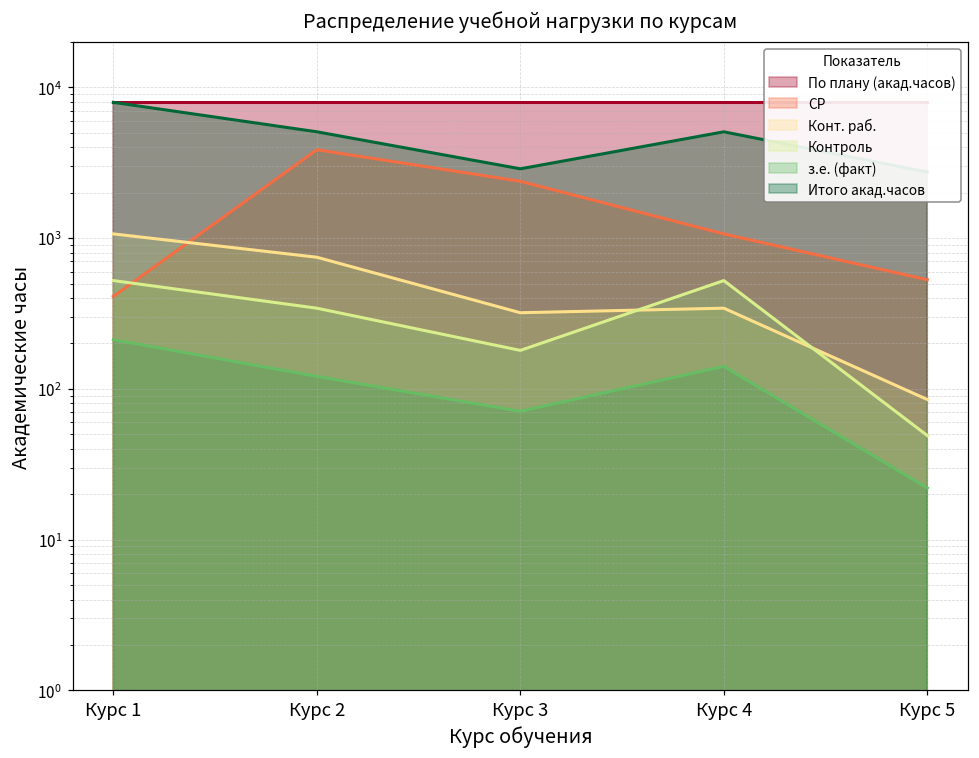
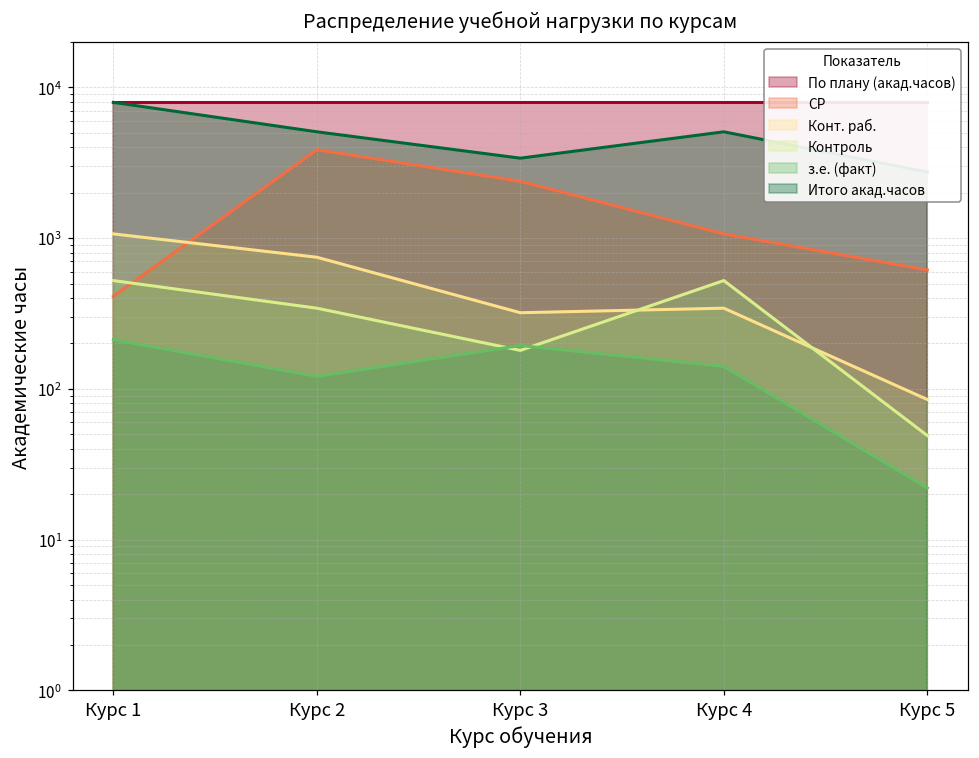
  {
    "По плану (акад.часов)": {
      "Курс 2": 8000,
      "Курс 3": 8000,
      "Курс 4": 8000
    },
    "СР": {
      "Курс 1": 410,
      "Курс 2": 3900,
      "Курс 3": 2400,
      "Курс 4": 1100,
-     "Курс 5": 530
+     "Курс 5": 600
    },
    "з.е. (факт)": {
      "Курс 1": 210,
      "Курс 2": 120,
-     "Курс 3": 70,
+     "Курс 3": 190,
      "Курс 4": 140,
      "Курс 5": 22
    },
    "Итого акад.часов": {
      "Курс 2": 5100,
-     "Курс 3": 2900,
+     "Курс 3": 3400,
      "Курс 4": 5100
    }
  }
